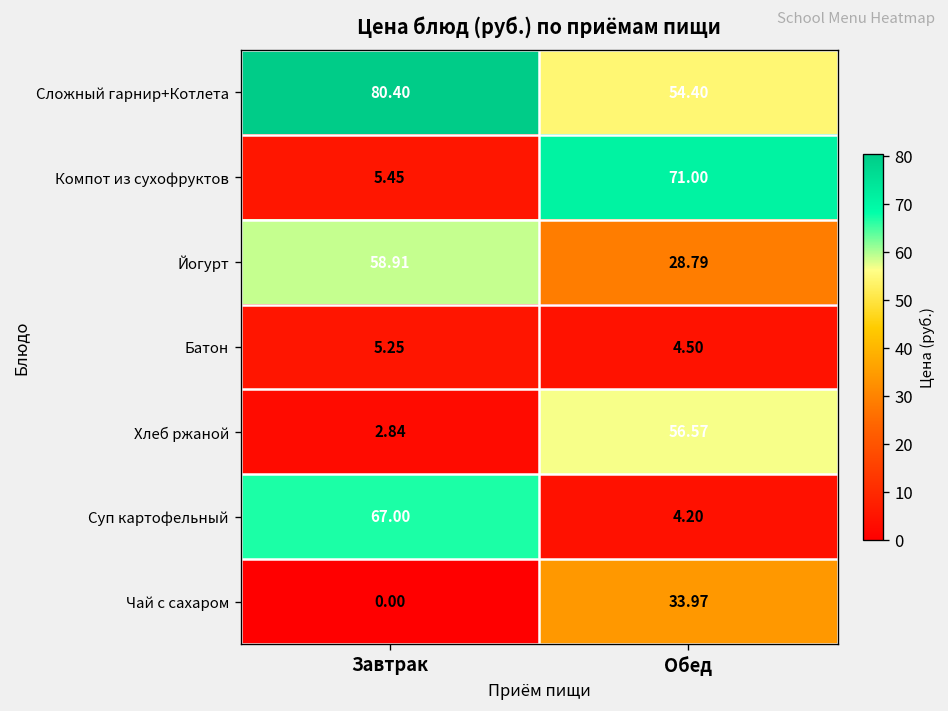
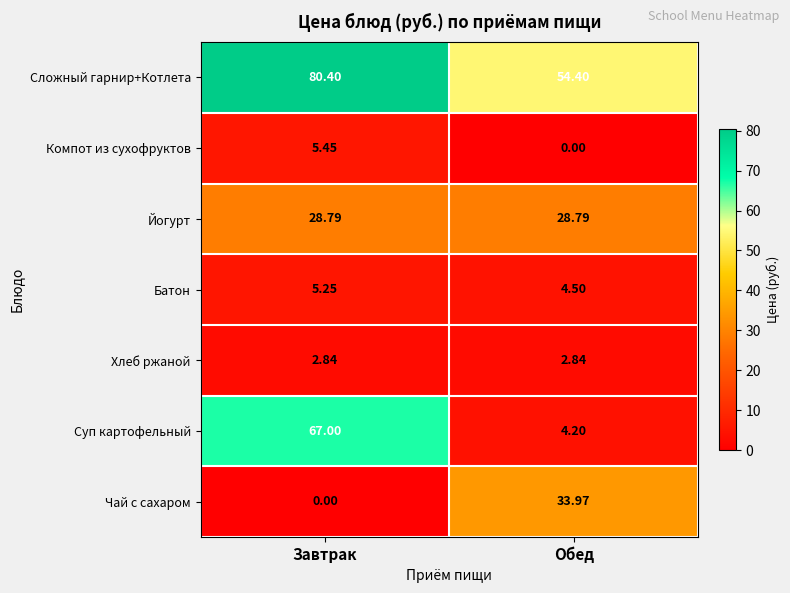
  {
    "Сложный гарнир+Котлета": {
      "Завтрак": 80.40,
      "Обед": 54.40
    },
    "Компот из сухофруктов": {
      "Завтрак": 5.45,
-     "Обед": 71.00
+     "Обед": 0.00
    },
    "Йогурт": {
-     "Завтрак": 58.91,
+     "Завтрак": 28.79,
      "Обед": 28.79
    },
    "Батон": {
      "Завтрак": 5.25,
      "Обед": 4.50
    },
    "Хлеб ржаной": {
      "Завтрак": 2.84,
-     "Обед": 56.57
+     "Обед": 2.84
    },
    "Суп картофельный": {
      "Завтрак": 67.00,
      "Обед": 4.20
    },
    "Чай с сахаром": {
      "Завтрак": 0.00,
      "Обед": 33.97
    }
  }
